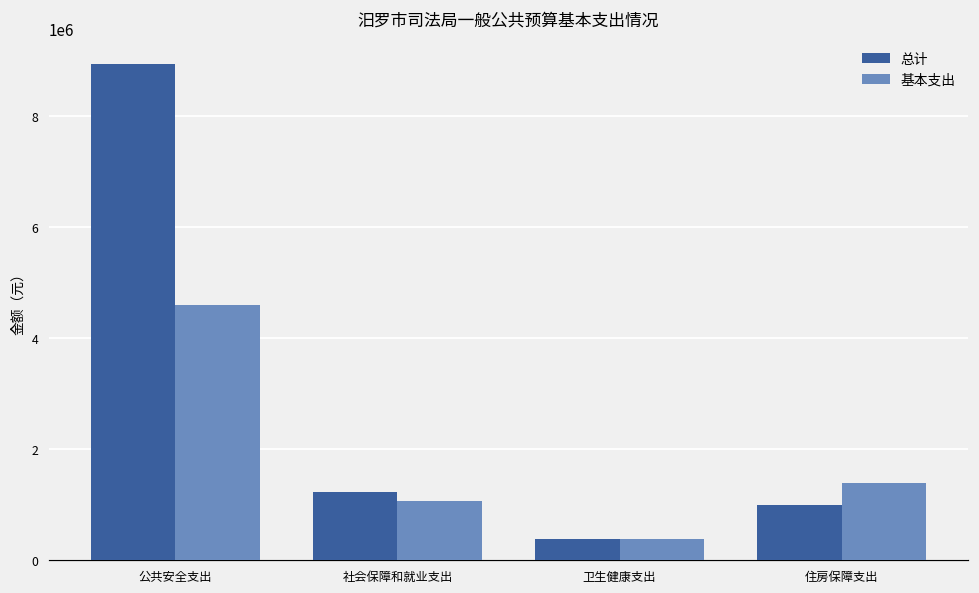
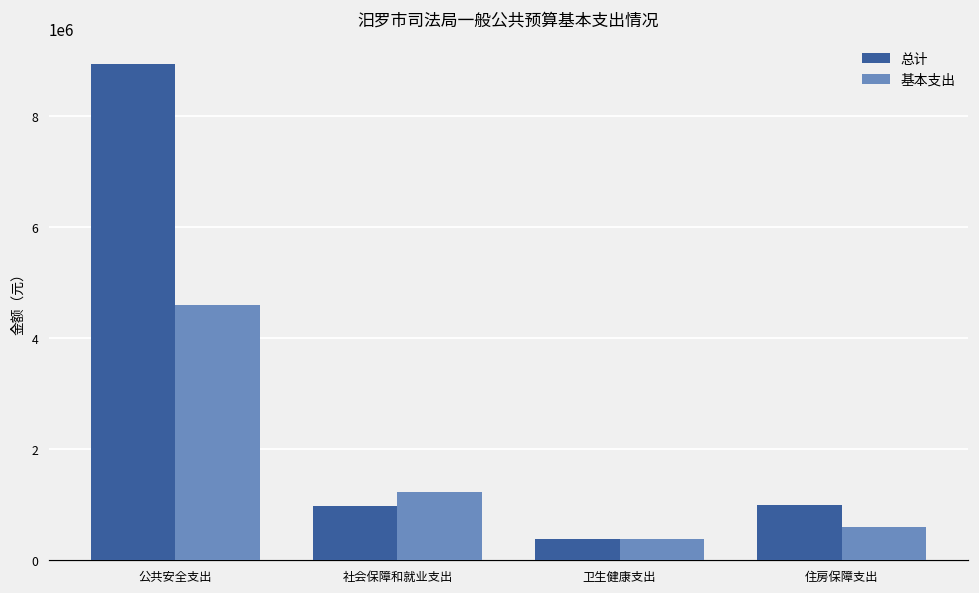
  {
    "总计": {
      "公共安全支出": 8900000,
-     "社会保障和就业支出": 1200000,
+     "社会保障和就业支出": 1000000,
      "卫生健康支出": 400000,
      "住房保障支出": 1000000
    },
    "基本支出": {
      "公共安全支出": 4600000,
-     "社会保障和就业支出": 1100000,
+     "社会保障和就业支出": 1200000,
      "卫生健康支出": 400000,
-     "住房保障支出": 1400000
+     "住房保障支出": 600000
    }
  }
